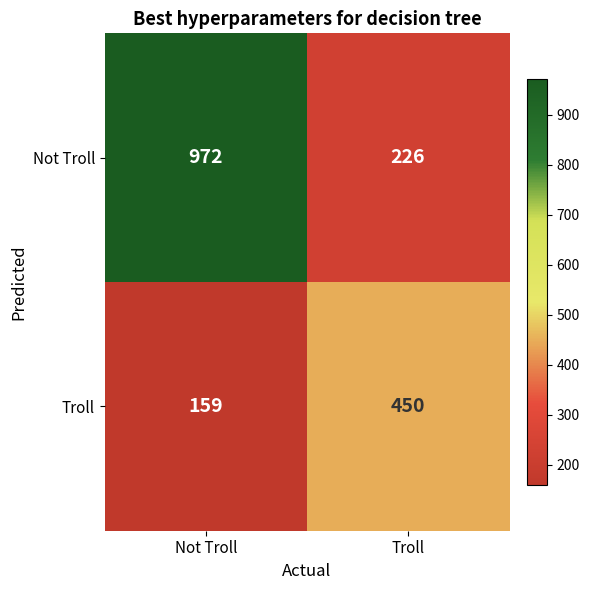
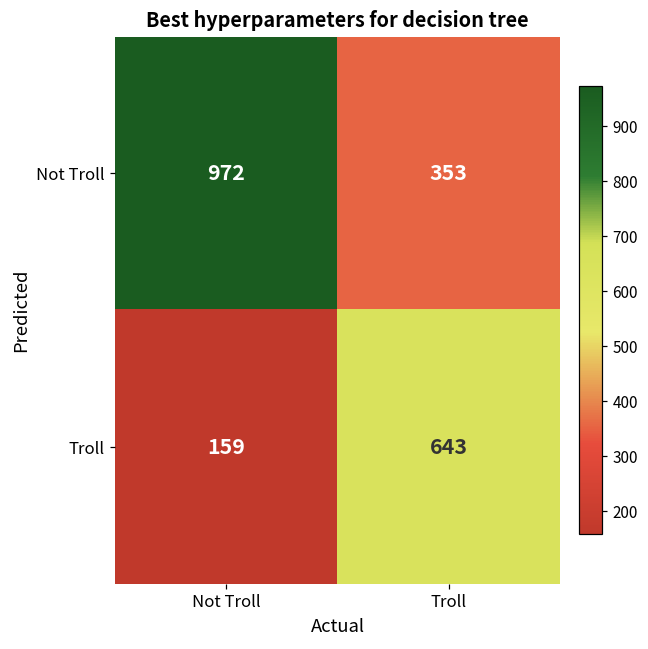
  {
    "Not Troll": {
      "Not Troll": 972,
-     "Troll": 226
+     "Troll": 353
    },
    "Troll": {
      "Not Troll": 159,
-     "Troll": 450
+     "Troll": 643
    }
  }
